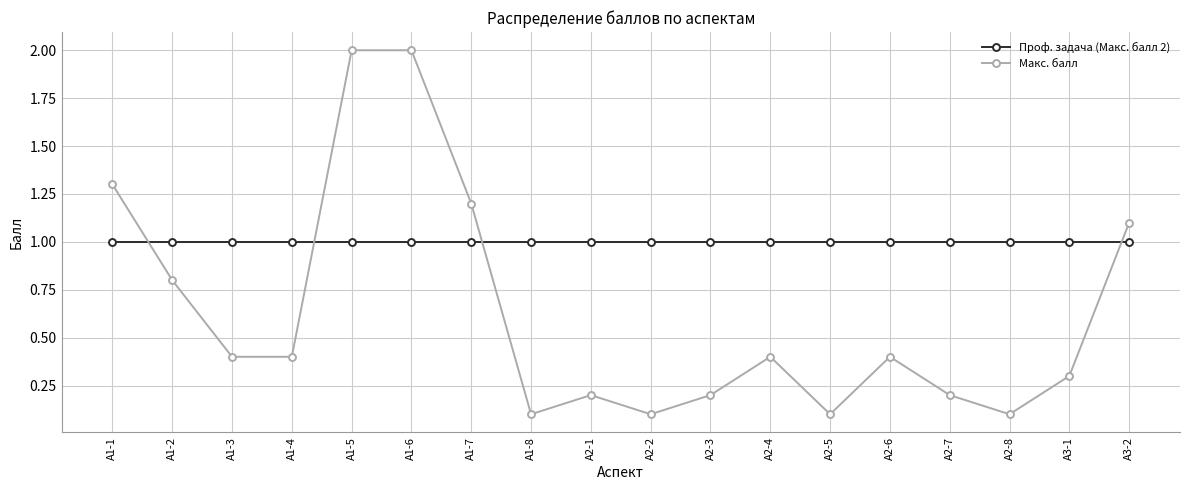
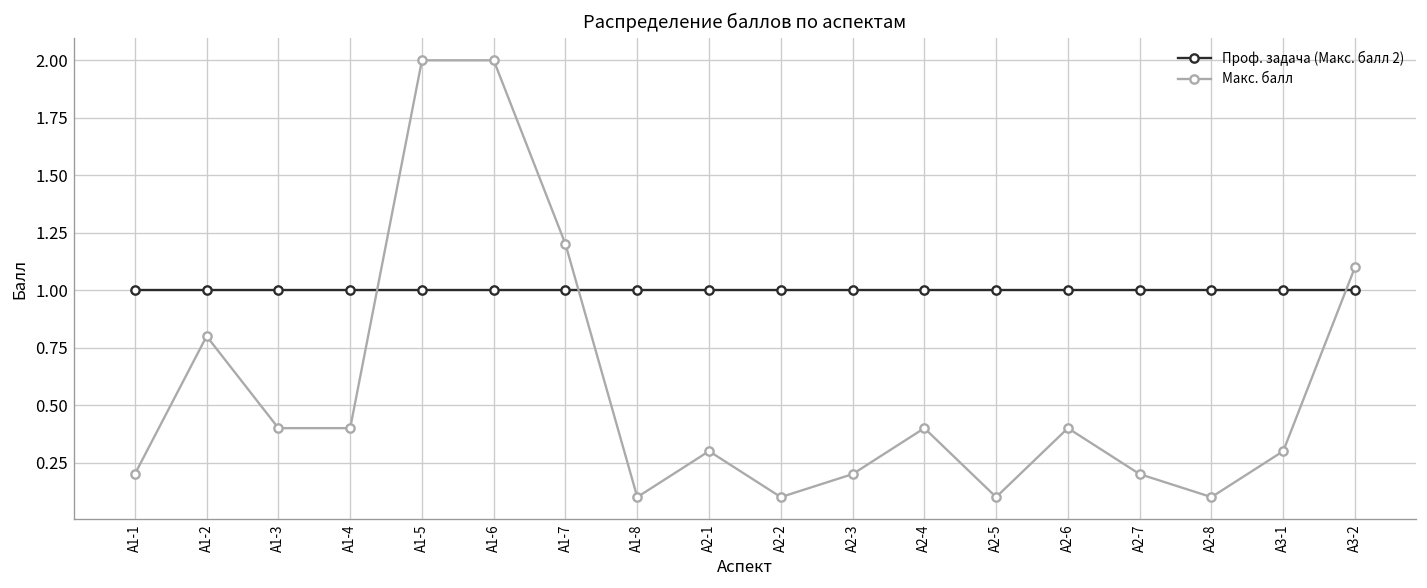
  {
    "Проф. задача (Макс. балл 2)": {
      "А1-1": 1.0,
      "А1-2": 1.0,
      "А1-3": 1.0,
      "А1-4": 1.0,
      "А1-5": 1.0,
      "А1-6": 1.0,
      "А1-7": 1.0,
      "А1-8": 1.0,
      "А2-1": 1.0,
      "А2-2": 1.0,
      "А2-3": 1.0,
      "А2-4": 1.0,
      "А2-5": 1.0,
      "А2-6": 1.0,
      "А2-7": 1.0,
      "А2-8": 1.0,
      "А3-1": 1.0,
      "А3-2": 1.0
    },
    "Макс. балл": {
-     "А1-1": 1.3,
+     "А1-1": 0.2,
      "А1-2": 0.8,
      "А1-3": 0.4,
      "А1-4": 0.4,
      "А1-5": 2.0,
      "А1-6": 2.0,
      "А1-7": 1.2,
      "А1-8": 0.1,
-     "А2-1": 0.2,
+     "А2-1": 0.3,
      "А2-2": 0.1,
      "А2-3": 0.2,
      "А2-4": 0.4,
      "А2-5": 0.1,
      "А2-6": 0.4,
      "А2-7": 0.2,
      "А2-8": 0.1,
      "А3-1": 0.3,
      "А3-2": 1.1
    }
  }
